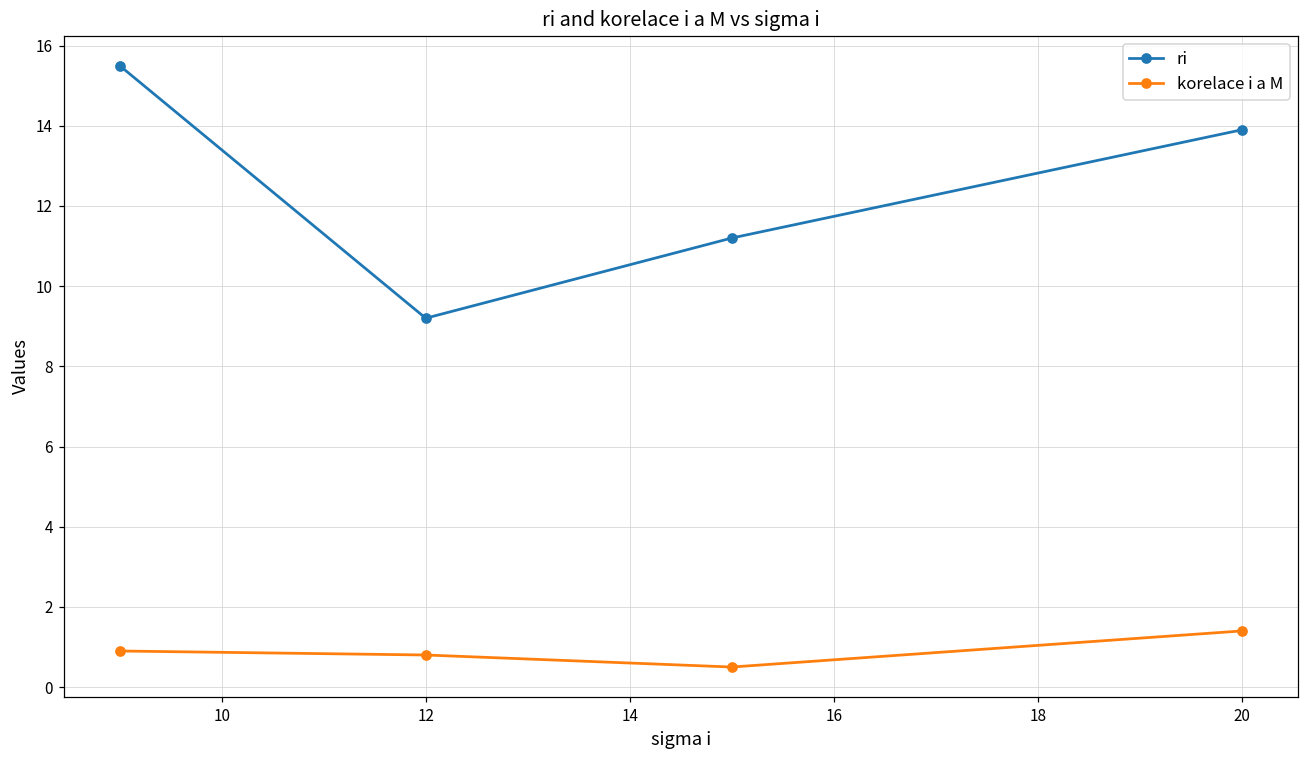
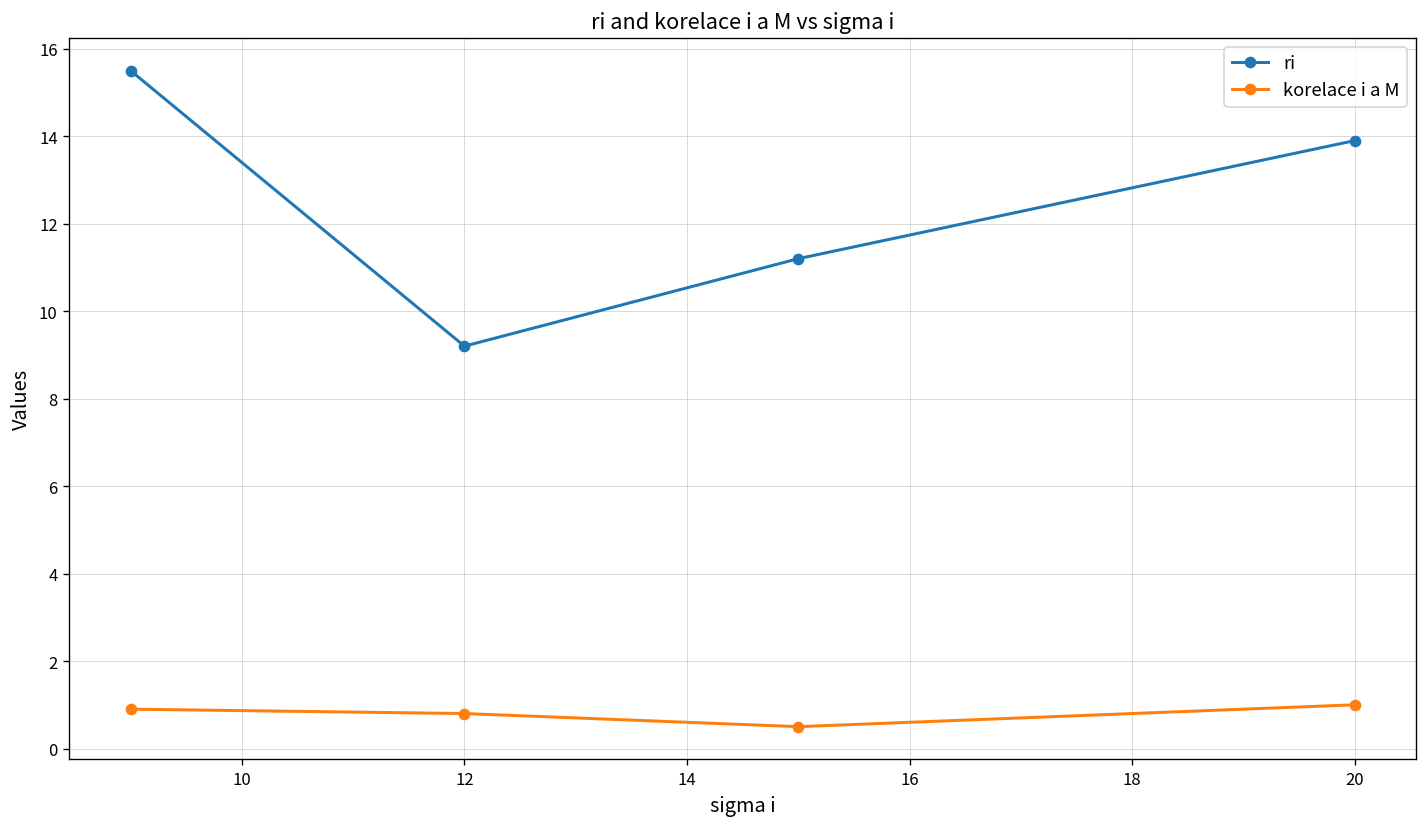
  {
    "ri": {
      "12": 9.2,
      "20": 13.9
    },
    "korelace i a M": {
      "12": 0.8,
-     "20": 1.4
+     "20": 1.0
    }
  }
